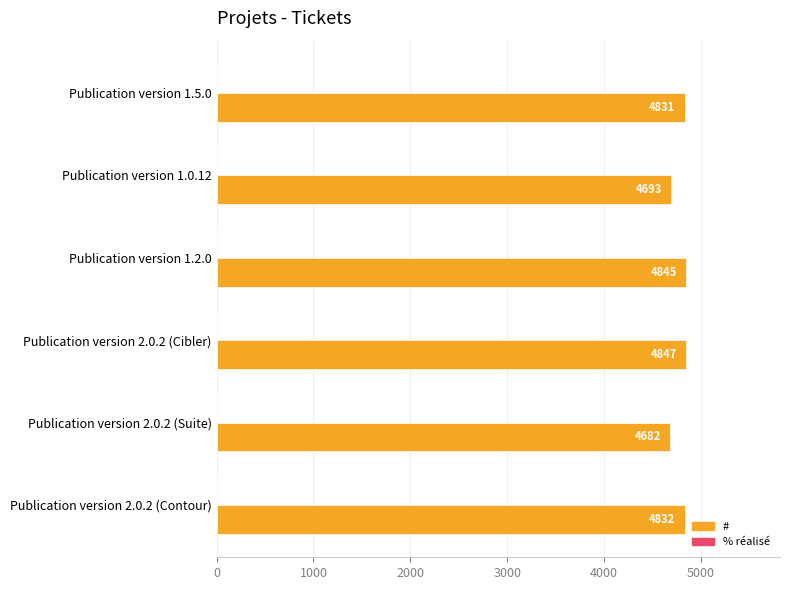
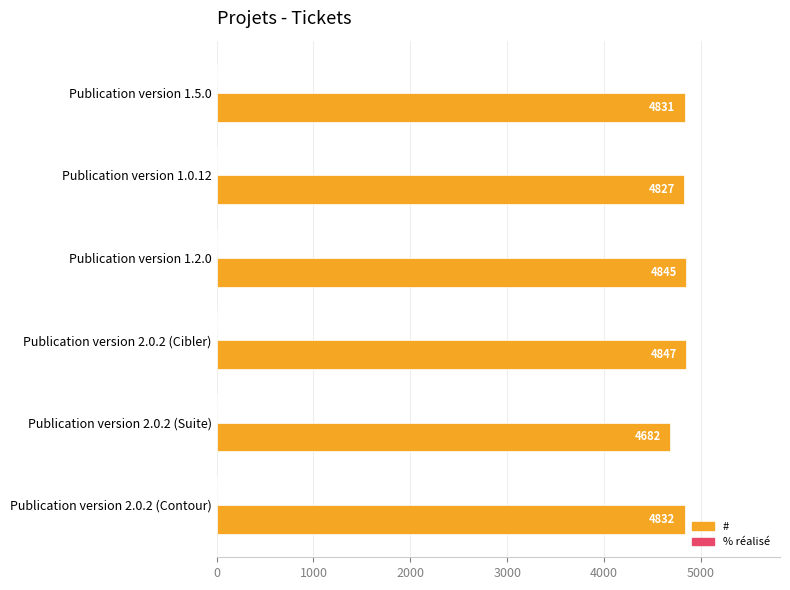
  {
    "#": {
      "Publication version 1.5.0": 4831,
-     "Publication version 1.0.12": 4693,
+     "Publication version 1.0.12": 4827,
      "Publication version 1.2.0": 4845,
      "Publication version 2.0.2 (Cibler)": 4847,
      "Publication version 2.0.2 (Suite)": 4682,
      "Publication version 2.0.2 (Contour)": 4832
    },
    "% réalisé": {
      "Publication version 1.5.0": 0,
      "Publication version 1.0.12": 0,
      "Publication version 1.2.0": 0,
      "Publication version 2.0.2 (Cibler)": 0,
      "Publication version 2.0.2 (Suite)": 0,
      "Publication version 2.0.2 (Contour)": 0
    }
  }
